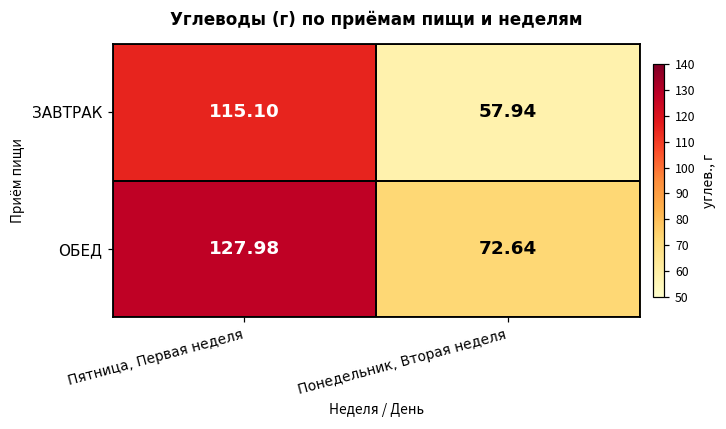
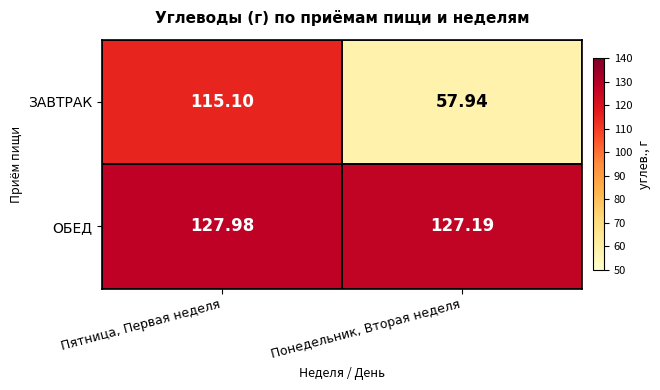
  {
    "ЗАВТРАК": {
      "Пятница, Первая неделя": 115.10,
      "Понедельник, Вторая неделя": 57.94
    },
    "ОБЕД": {
      "Пятница, Первая неделя": 127.98,
-     "Понедельник, Вторая неделя": 72.64
+     "Понедельник, Вторая неделя": 127.19
    }
  }
